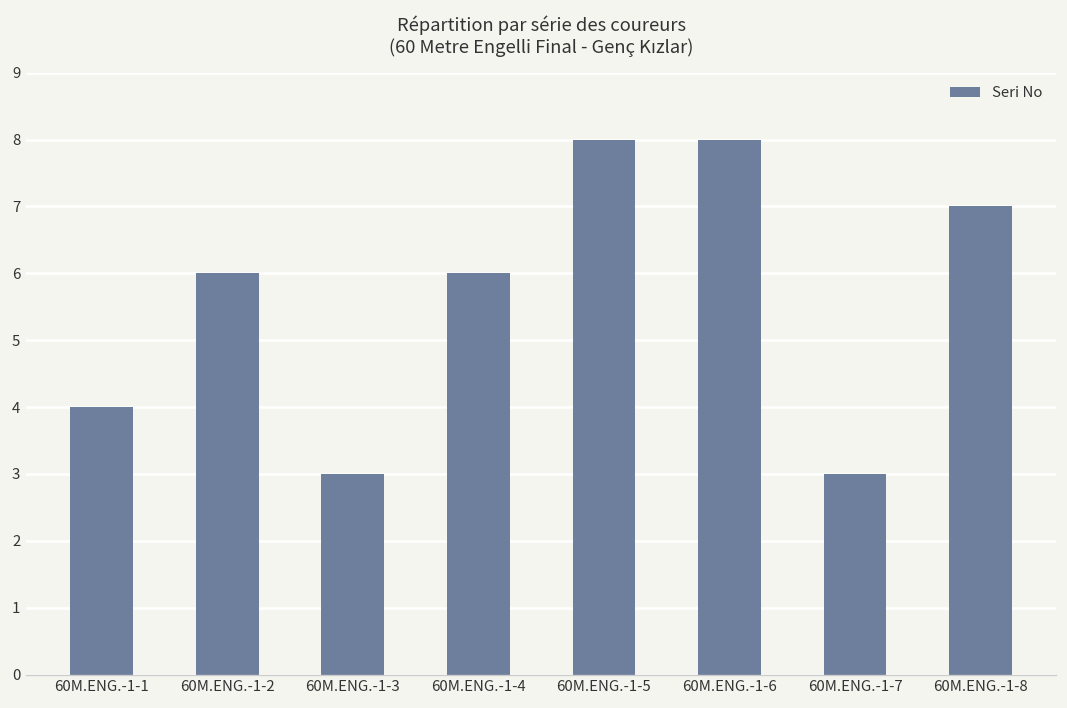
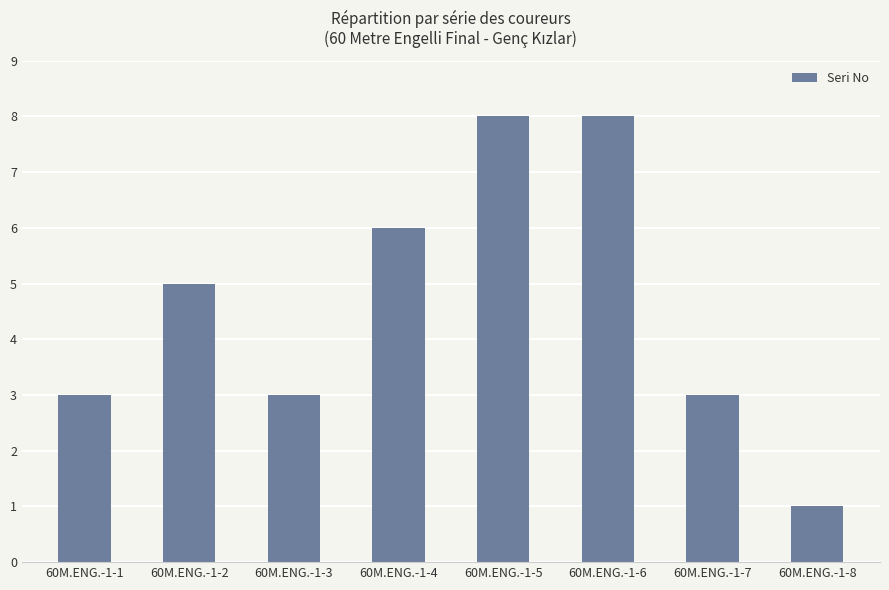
  {
-   "60M.ENG.-1-1": 4,
-   "60M.ENG.-1-2": 6,
+   "60M.ENG.-1-1": 3,
+   "60M.ENG.-1-2": 5,
    "60M.ENG.-1-3": 3,
    "60M.ENG.-1-4": 6,
    "60M.ENG.-1-5": 8,
    "60M.ENG.-1-6": 8,
    "60M.ENG.-1-7": 3,
-   "60M.ENG.-1-8": 7
+   "60M.ENG.-1-8": 1
  }
